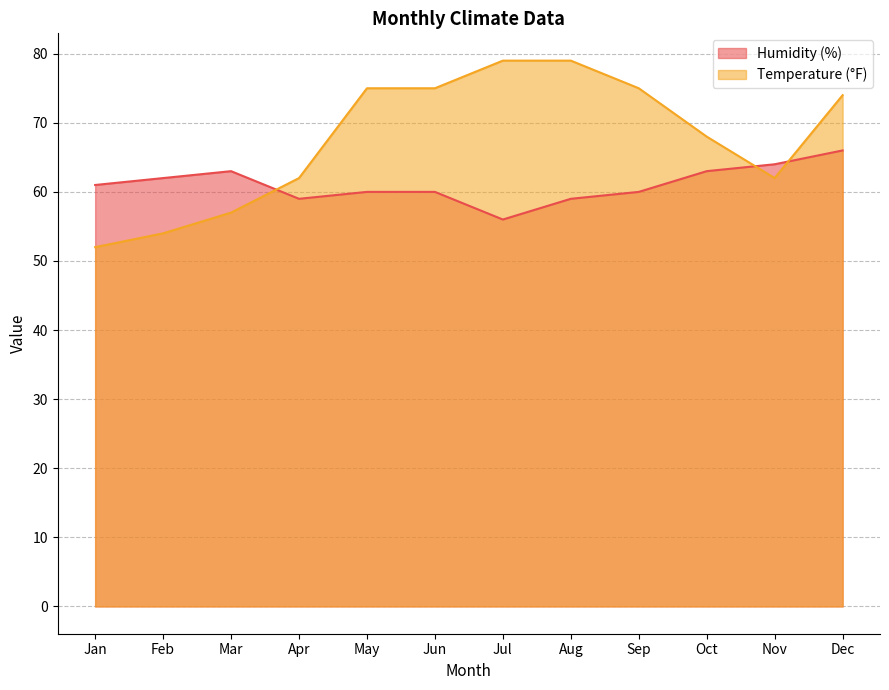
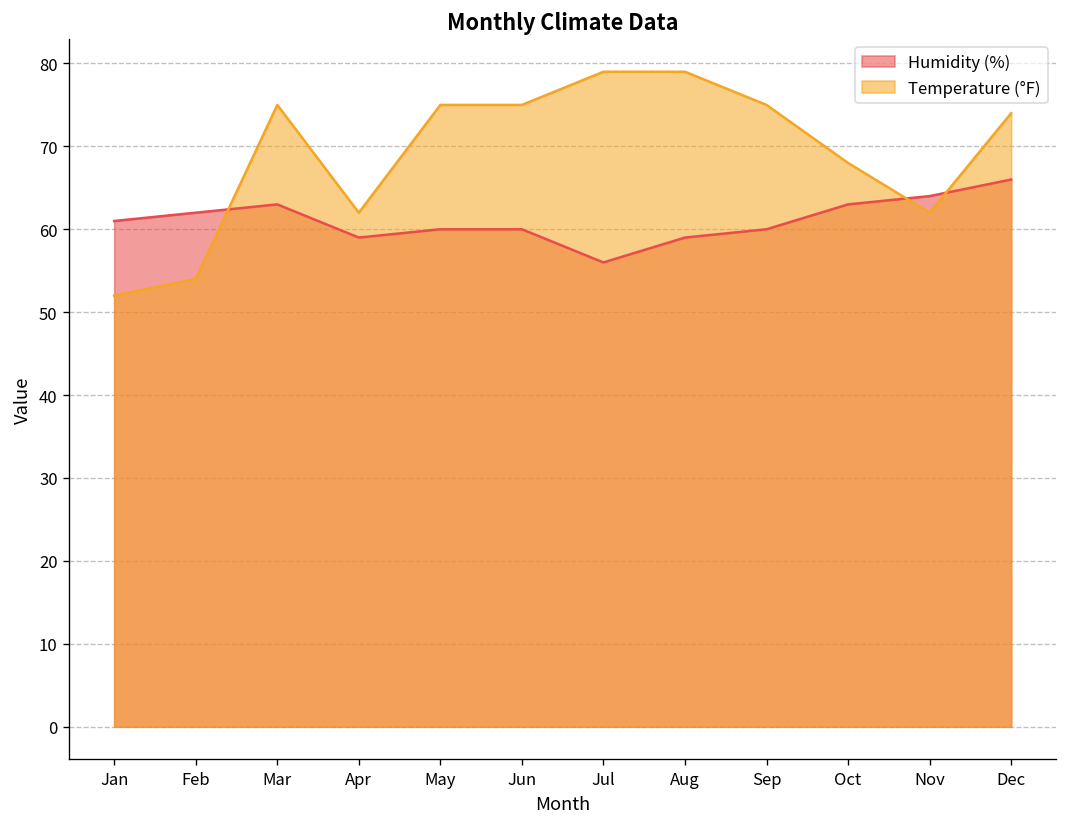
  {
    "Humidity (%)": {
      "Jan": 61,
      "Feb": 62,
      "Mar": 63,
      "Apr": 59,
      "May": 60,
      "Jun": 60,
      "Jul": 56,
      "Aug": 59,
      "Sep": 60,
      "Oct": 63,
      "Nov": 64,
      "Dec": 66
    },
    "Temperature (°F)": {
      "Jan": 52,
      "Feb": 54,
-     "Mar": 57,
+     "Mar": 75,
      "Apr": 62,
      "May": 75,
      "Jun": 75,
      "Jul": 79,
      "Aug": 79,
      "Sep": 75,
      "Oct": 68,
      "Nov": 62,
      "Dec": 74
    }
  }
